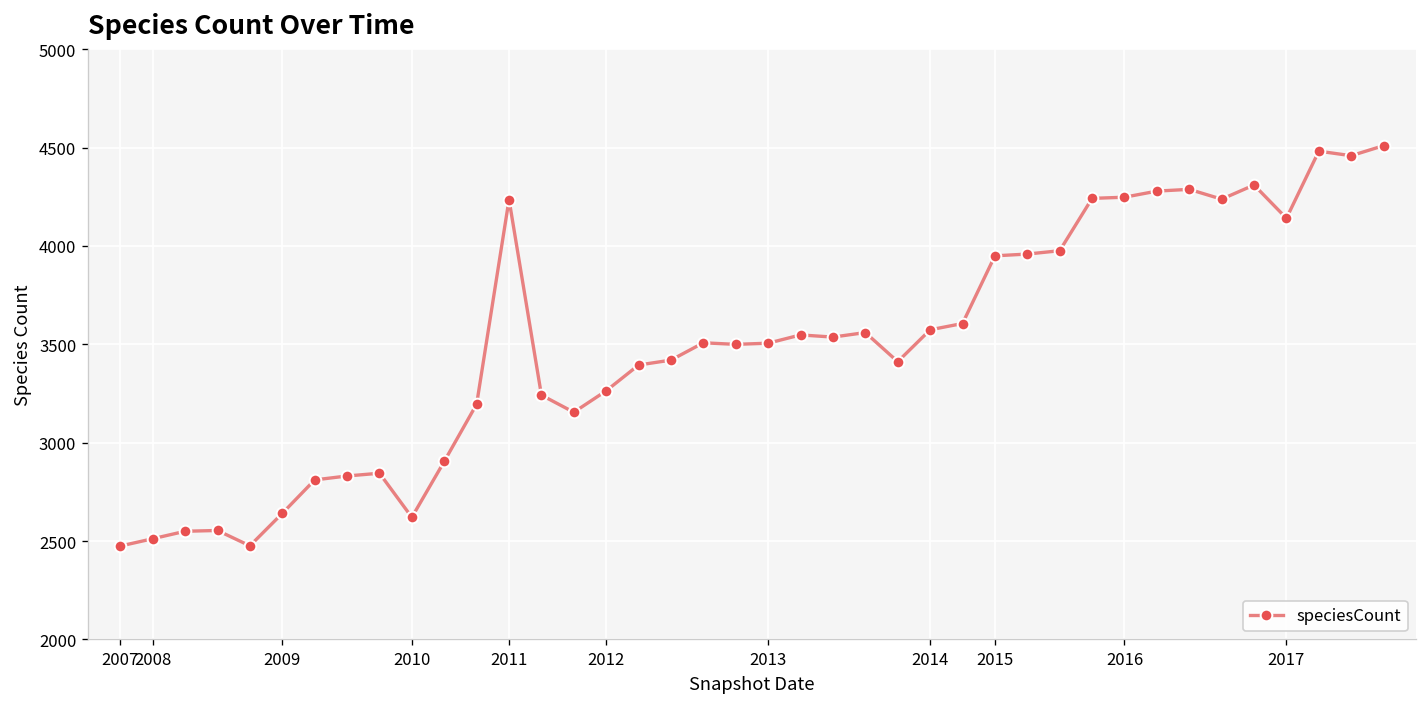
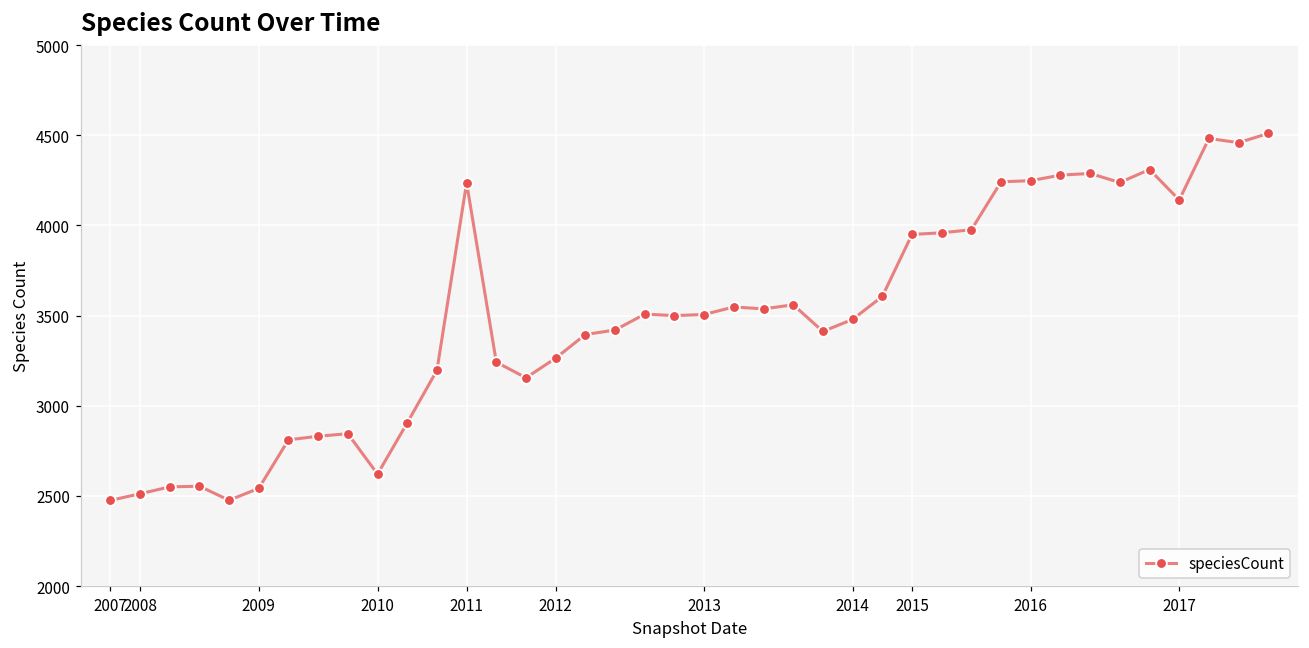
  {
    "2007": 2480,
    "2008": 2510,
-   "2009": 2640,
+   "2009": 2540,
    "2010": 2620,
    "2011": 4240,
    "2012": 3260,
    "2013": 3510,
-   "2014": 3570,
+   "2014": 3480,
    "2015": 3950,
    "2016": 4250,
    "2017": 4140
  }
